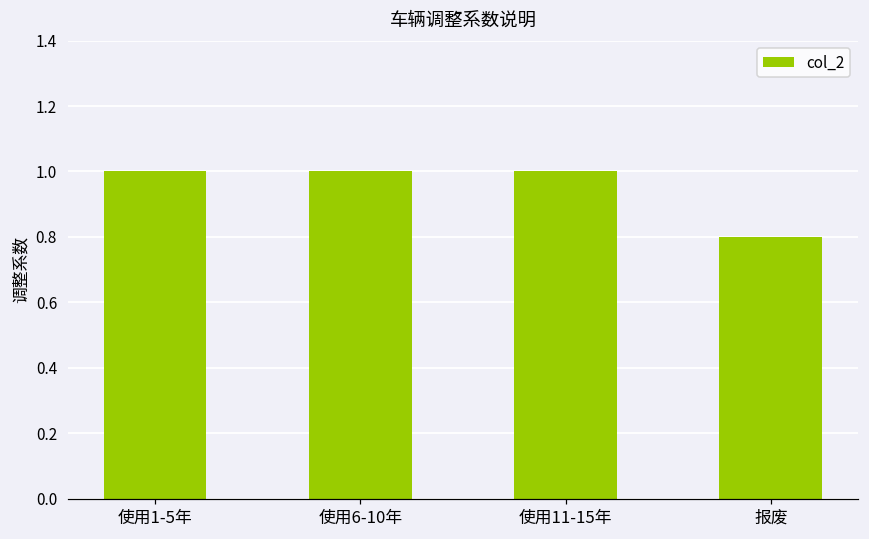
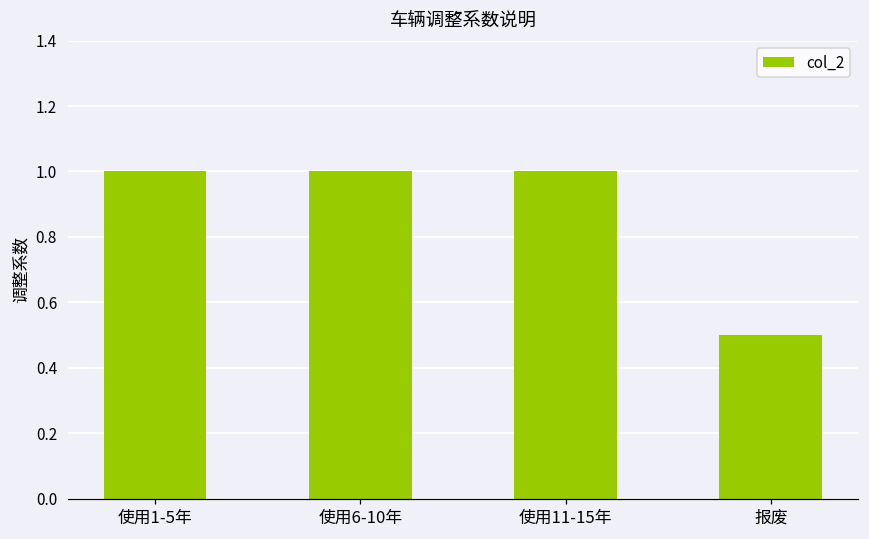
  {
    "使用1-5年": 1.0,
    "使用6-10年": 1.0,
    "使用11-15年": 1.0,
-   "报废": 0.8
+   "报废": 0.5
  }
